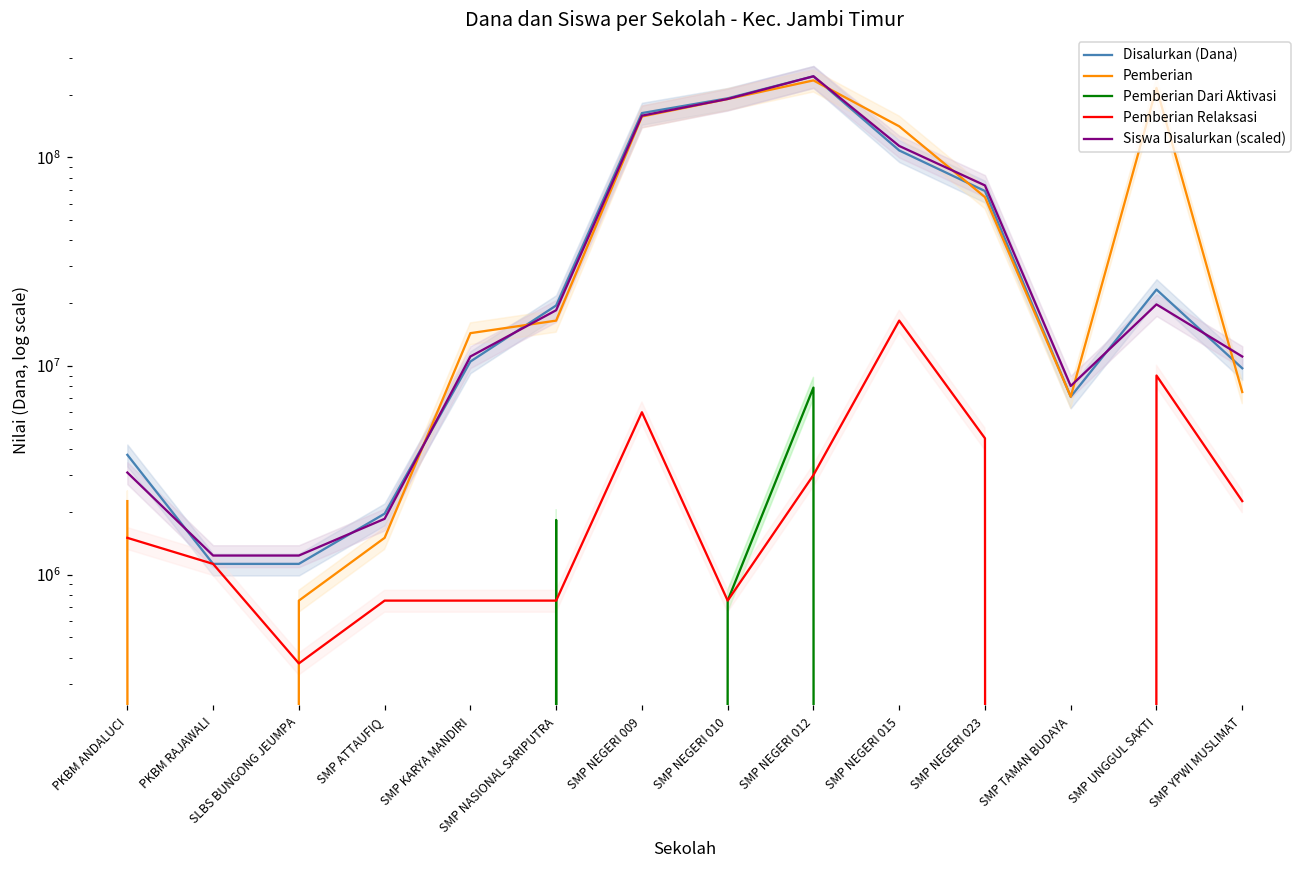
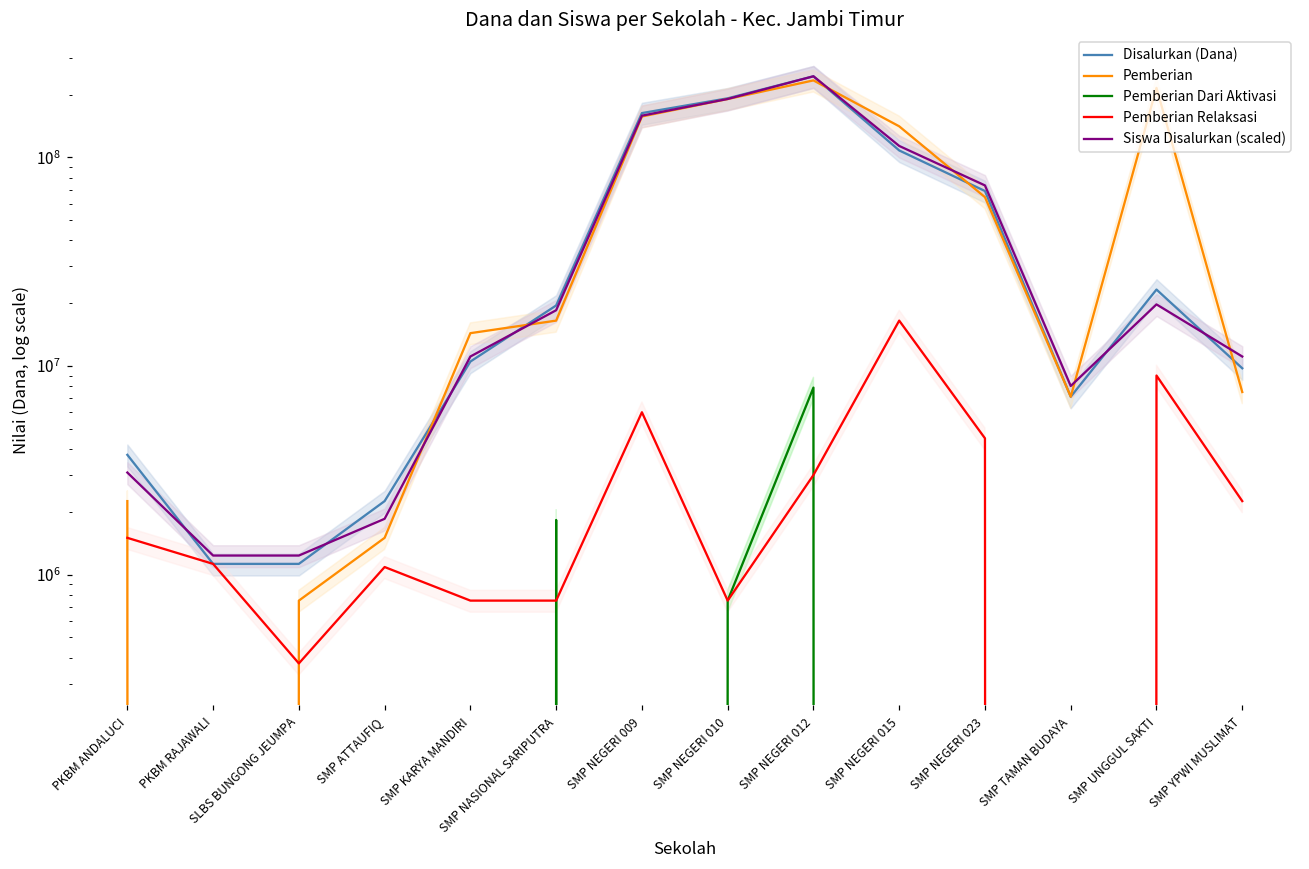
  {
    "Disalurkan (Dana)": {
      "PKBM ANDALUCI": 3800000,
      "SLBS BUNGONG JEUMPA": 1100000,
-     "SMP ATTAUFIQ": 2000000,
+     "SMP ATTAUFIQ": 2300000,
      "SMP KARYA MANDIRI": 11000000,
      "SMP NASIONAL SARIPUTRA": 20000000,
      "SMP NEGERI 015": 110000000,
      "SMP NEGERI 023": 69000000,
      "SMP UNGGUL SAKTI": 23000000,
      "SMP YPWI MUSLIMAT": 10000000
    },
    "Pemberian": {
      "PKBM ANDALUCI": 2300000,
      "SLBS BUNGONG JEUMPA": 750000,
      "SMP ATTAUFIQ": 1500000,
      "SMP KARYA MANDIRI": 14000000,
      "SMP NASIONAL SARIPUTRA": 17000000,
      "SMP NEGERI 012": 230000000,
      "SMP NEGERI 015": 140000000,
      "SMP NEGERI 023": 65000000,
      "SMP YPWI MUSLIMAT": 7500000
    },
    "Pemberian Dari Aktivasi": {
      "SMP NASIONAL SARIPUTRA": 1800000,
      "SMP NEGERI 012": 7900000
    },
    "Pemberian Relaksasi": {
      "PKBM ANDALUCI": 1500000,
      "SLBS BUNGONG JEUMPA": 380000,
-     "SMP ATTAUFIQ": 750000,
+     "SMP ATTAUFIQ": 1100000,
      "SMP KARYA MANDIRI": 750000,
      "SMP NASIONAL SARIPUTRA": 750000,
      "SMP NEGERI 009": 6000000,
      "SMP NEGERI 012": 3000000,
      "SMP NEGERI 015": 17000000,
      "SMP NEGERI 023": 4500000,
      "SMP UNGGUL SAKTI": 9000000,
      "SMP YPWI MUSLIMAT": 2300000
    },
    "Siswa Disalurkan (scaled)": {
      "PKBM ANDALUCI": 3100000,
      "SMP ATTAUFIQ": 1900000,
      "SMP KARYA MANDIRI": 11000000,
      "SMP NEGERI 015": 110000000,
      "SMP UNGGUL SAKTI": 20000000
    }
  }
